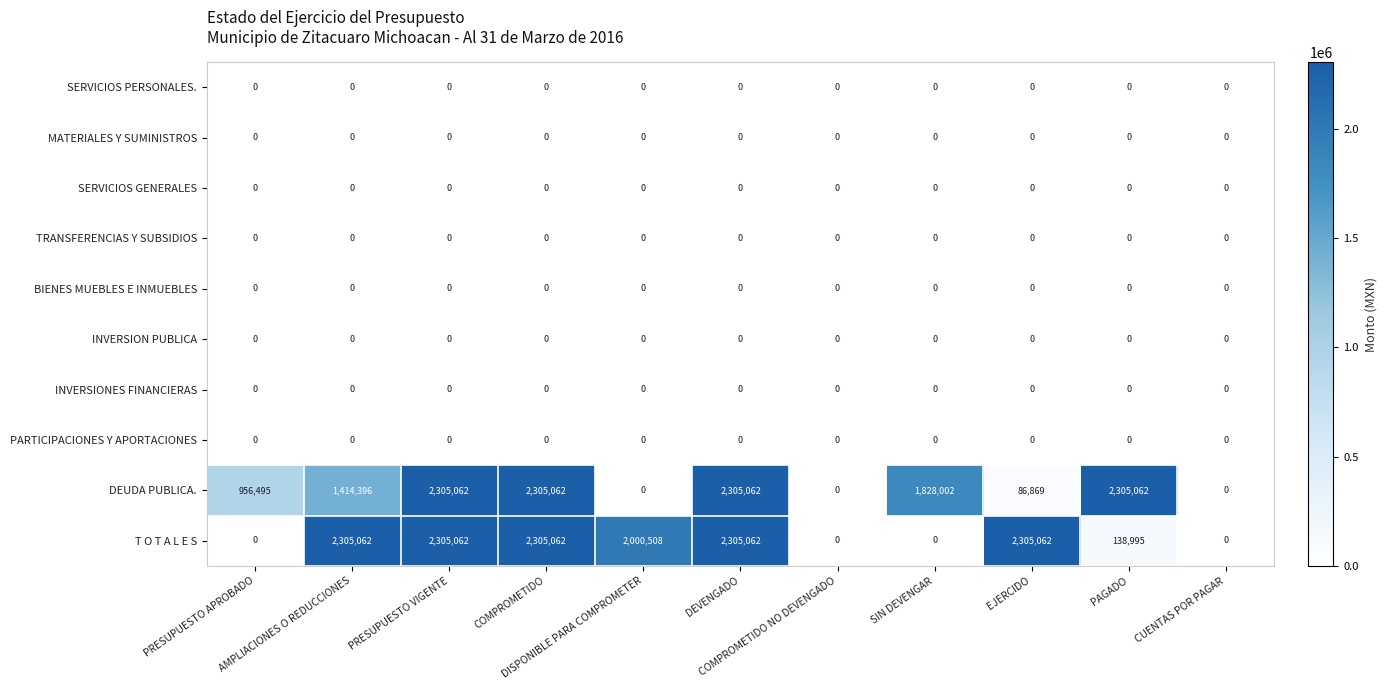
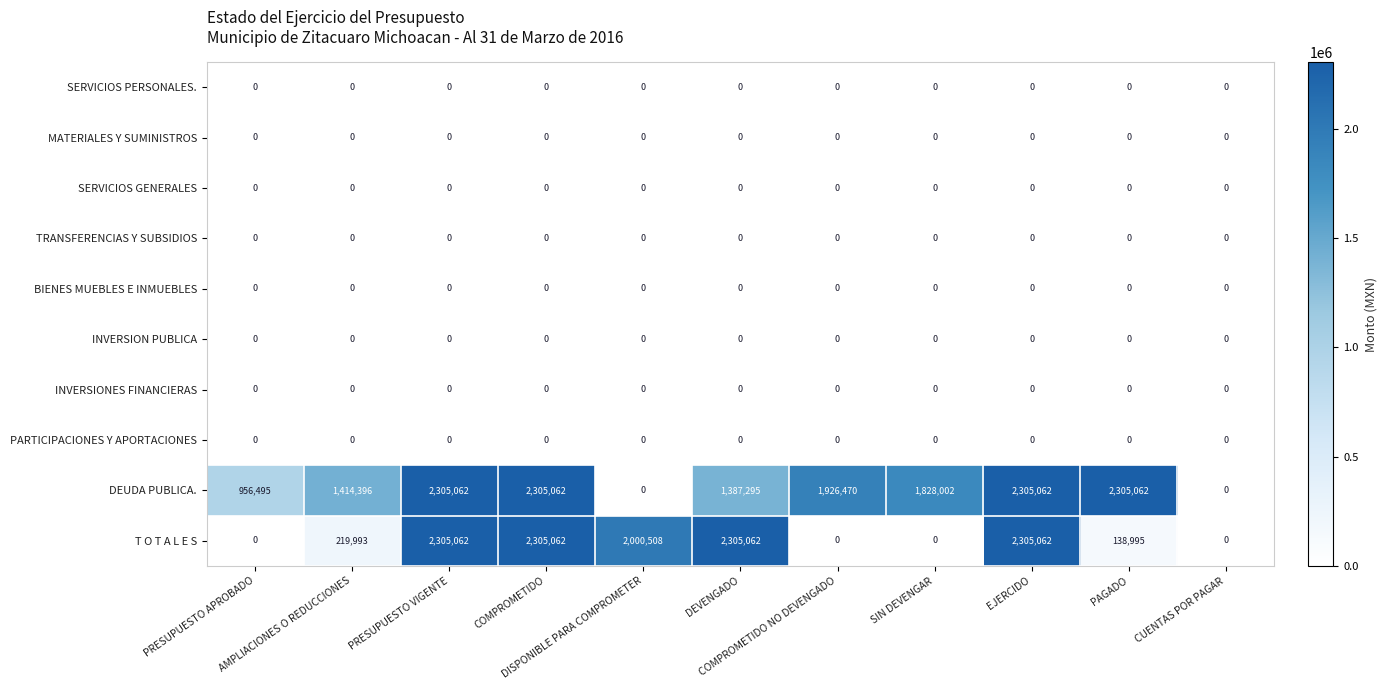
  {
    "SERVICIOS PERSONALES.": {
      "PRESUPUESTO APROBADO": "0",
      "AMPLIACIONES O REDUCCIONES": "0",
      "PRESUPUESTO VIGENTE": "0",
      "COMPROMETIDO": "0",
      "DISPONIBLE PARA COMPROMETER": "0",
      "DEVENGADO": "0",
      "COMPROMETIDO NO DEVENGADO": "0",
      "SIN DEVENGAR": "0",
      "EJERCIDO": "0",
      "PAGADO": "0",
      "CUENTAS POR PAGAR": "0"
    },
    "MATERIALES Y SUMINISTROS": {
      "PRESUPUESTO APROBADO": "0",
      "AMPLIACIONES O REDUCCIONES": "0",
      "PRESUPUESTO VIGENTE": "0",
      "COMPROMETIDO": "0",
      "DISPONIBLE PARA COMPROMETER": "0",
      "DEVENGADO": "0",
      "COMPROMETIDO NO DEVENGADO": "0",
      "SIN DEVENGAR": "0",
      "EJERCIDO": "0",
      "PAGADO": "0",
      "CUENTAS POR PAGAR": "0"
    },
    "SERVICIOS GENERALES": {
      "PRESUPUESTO APROBADO": "0",
      "AMPLIACIONES O REDUCCIONES": "0",
      "PRESUPUESTO VIGENTE": "0",
      "COMPROMETIDO": "0",
      "DISPONIBLE PARA COMPROMETER": "0",
      "DEVENGADO": "0",
      "COMPROMETIDO NO DEVENGADO": "0",
      "SIN DEVENGAR": "0",
      "EJERCIDO": "0",
      "PAGADO": "0",
      "CUENTAS POR PAGAR": "0"
    },
    "TRANSFERENCIAS Y SUBSIDIOS": {
      "PRESUPUESTO APROBADO": "0",
      "AMPLIACIONES O REDUCCIONES": "0",
      "PRESUPUESTO VIGENTE": "0",
      "COMPROMETIDO": "0",
      "DISPONIBLE PARA COMPROMETER": "0",
      "DEVENGADO": "0",
      "COMPROMETIDO NO DEVENGADO": "0",
      "SIN DEVENGAR": "0",
      "EJERCIDO": "0",
      "PAGADO": "0",
      "CUENTAS POR PAGAR": "0"
    },
    "BIENES MUEBLES E INMUEBLES": {
      "PRESUPUESTO APROBADO": "0",
      "AMPLIACIONES O REDUCCIONES": "0",
      "PRESUPUESTO VIGENTE": "0",
      "COMPROMETIDO": "0",
      "DISPONIBLE PARA COMPROMETER": "0",
      "DEVENGADO": "0",
      "COMPROMETIDO NO DEVENGADO": "0",
      "SIN DEVENGAR": "0",
      "EJERCIDO": "0",
      "PAGADO": "0",
      "CUENTAS POR PAGAR": "0"
    },
    "INVERSION PUBLICA": {
      "PRESUPUESTO APROBADO": "0",
      "AMPLIACIONES O REDUCCIONES": "0",
      "PRESUPUESTO VIGENTE": "0",
      "COMPROMETIDO": "0",
      "DISPONIBLE PARA COMPROMETER": "0",
      "DEVENGADO": "0",
      "COMPROMETIDO NO DEVENGADO": "0",
      "SIN DEVENGAR": "0",
      "EJERCIDO": "0",
      "PAGADO": "0",
      "CUENTAS POR PAGAR": "0"
    },
    "INVERSIONES FINANCIERAS": {
      "PRESUPUESTO APROBADO": "0",
      "AMPLIACIONES O REDUCCIONES": "0",
      "PRESUPUESTO VIGENTE": "0",
      "COMPROMETIDO": "0",
      "DISPONIBLE PARA COMPROMETER": "0",
      "DEVENGADO": "0",
      "COMPROMETIDO NO DEVENGADO": "0",
      "SIN DEVENGAR": "0",
      "EJERCIDO": "0",
      "PAGADO": "0",
      "CUENTAS POR PAGAR": "0"
    },
    "PARTICIPACIONES Y APORTACIONES": {
      "PRESUPUESTO APROBADO": "0",
      "AMPLIACIONES O REDUCCIONES": "0",
      "PRESUPUESTO VIGENTE": "0",
      "COMPROMETIDO": "0",
      "DISPONIBLE PARA COMPROMETER": "0",
      "DEVENGADO": "0",
      "COMPROMETIDO NO DEVENGADO": "0",
      "SIN DEVENGAR": "0",
      "EJERCIDO": "0",
      "PAGADO": "0",
      "CUENTAS POR PAGAR": "0"
    },
    "DEUDA PUBLICA.": {
      "PRESUPUESTO APROBADO": "956,495",
      "AMPLIACIONES O REDUCCIONES": "1,414,396",
      "PRESUPUESTO VIGENTE": "2,305,062",
      "COMPROMETIDO": "2,305,062",
      "DISPONIBLE PARA COMPROMETER": "0",
-     "DEVENGADO": "2,305,062",
-     "COMPROMETIDO NO DEVENGADO": "0",
+     "DEVENGADO": "1,387,295",
+     "COMPROMETIDO NO DEVENGADO": "1,926,470",
      "SIN DEVENGAR": "1,828,002",
-     "EJERCIDO": "86,869",
+     "EJERCIDO": "2,305,062",
      "PAGADO": "2,305,062",
      "CUENTAS POR PAGAR": "0"
    },
    "T O T A L E S": {
      "PRESUPUESTO APROBADO": "0",
-     "AMPLIACIONES O REDUCCIONES": "2,305,062",
+     "AMPLIACIONES O REDUCCIONES": "219,993",
      "PRESUPUESTO VIGENTE": "2,305,062",
      "COMPROMETIDO": "2,305,062",
      "DISPONIBLE PARA COMPROMETER": "2,000,508",
      "DEVENGADO": "2,305,062",
      "COMPROMETIDO NO DEVENGADO": "0",
      "SIN DEVENGAR": "0",
      "EJERCIDO": "2,305,062",
      "PAGADO": "138,995",
      "CUENTAS POR PAGAR": "0"
    }
  }
